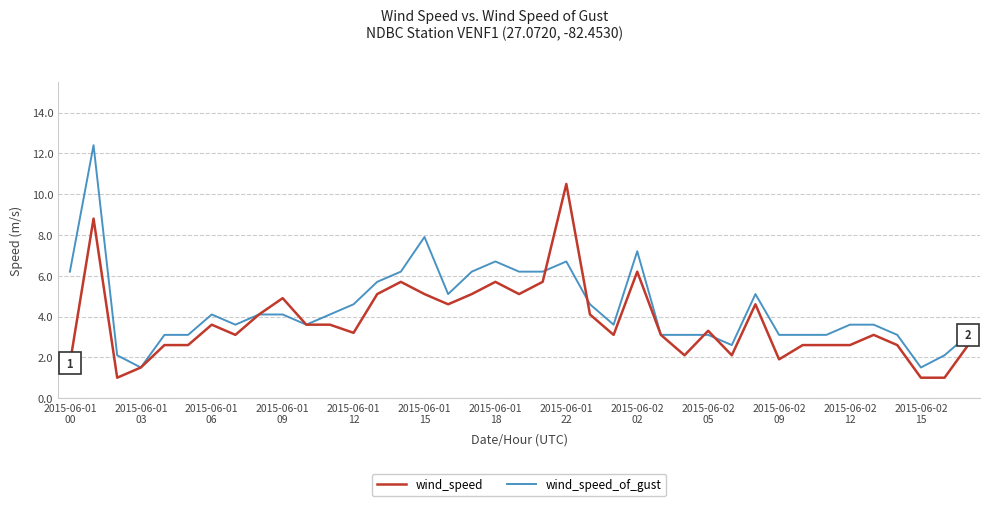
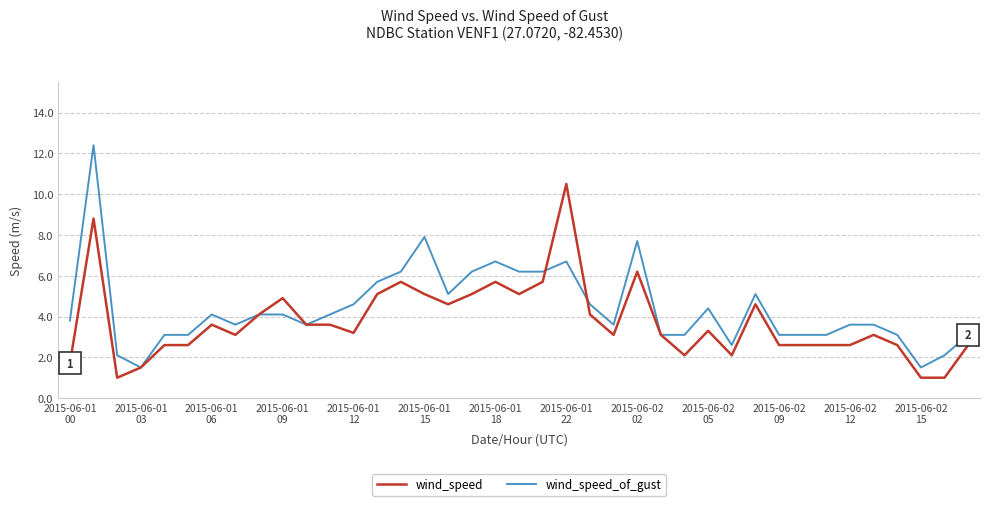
  {
    "wind_speed": {
      "2015-06-01 06": 3.6,
      "2015-06-01 09": 4.9,
      "2015-06-01 12": 3.2,
      "2015-06-01 15": 5.1,
      "2015-06-01 18": 5.7,
      "2015-06-01 22": 10.5,
      "2015-06-02 02": 6.2,
      "2015-06-02 05": 3.3,
-     "2015-06-02 09": 1.9,
+     "2015-06-02 09": 2.6,
      "2015-06-02 12": 2.6,
      "2015-06-02 15": 1.0
    },
    "wind_speed_of_gust": {
-     "2015-06-01 00": 6.2,
+     "2015-06-01 00": 3.8,
      "2015-06-01 06": 4.1,
      "2015-06-01 09": 4.1,
      "2015-06-01 12": 4.6,
      "2015-06-01 15": 7.9,
      "2015-06-01 18": 6.7,
      "2015-06-01 22": 6.7,
-     "2015-06-02 02": 7.2,
-     "2015-06-02 05": 3.1,
+     "2015-06-02 02": 7.7,
+     "2015-06-02 05": 4.4,
      "2015-06-02 09": 3.1,
      "2015-06-02 12": 3.6,
      "2015-06-02 15": 1.5
    }
  }
